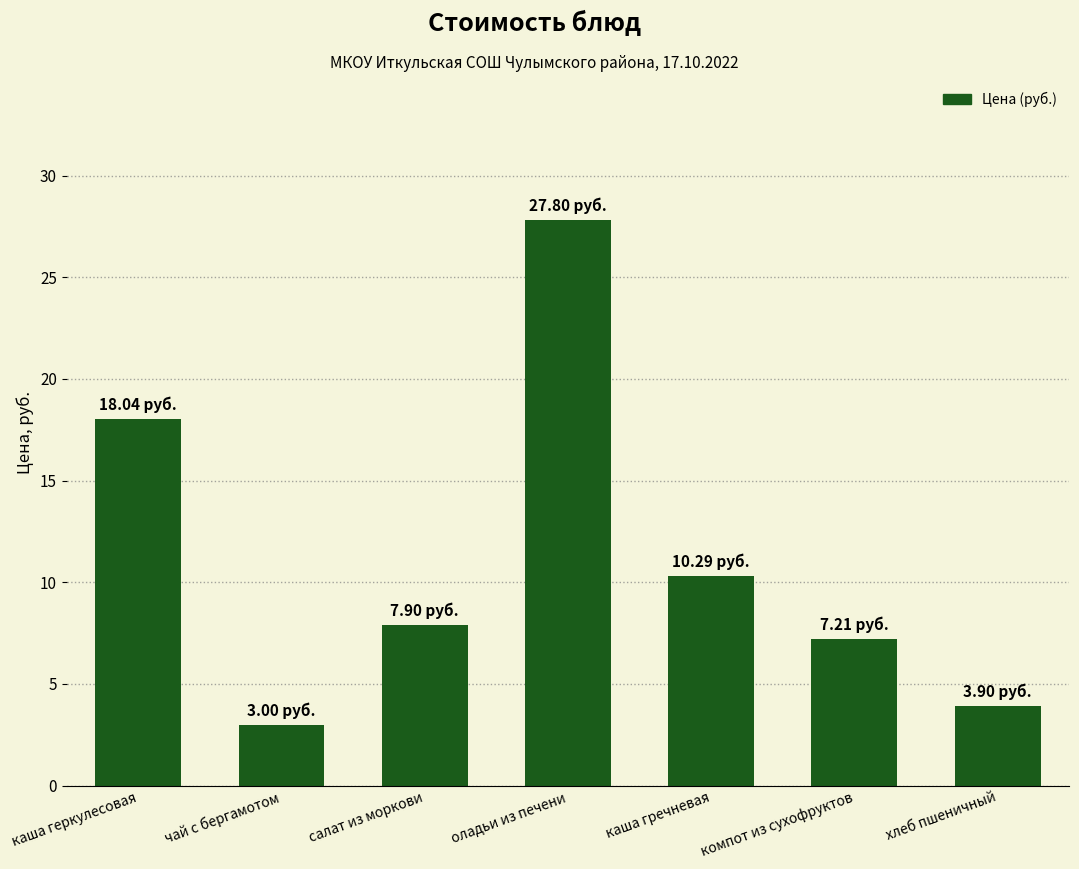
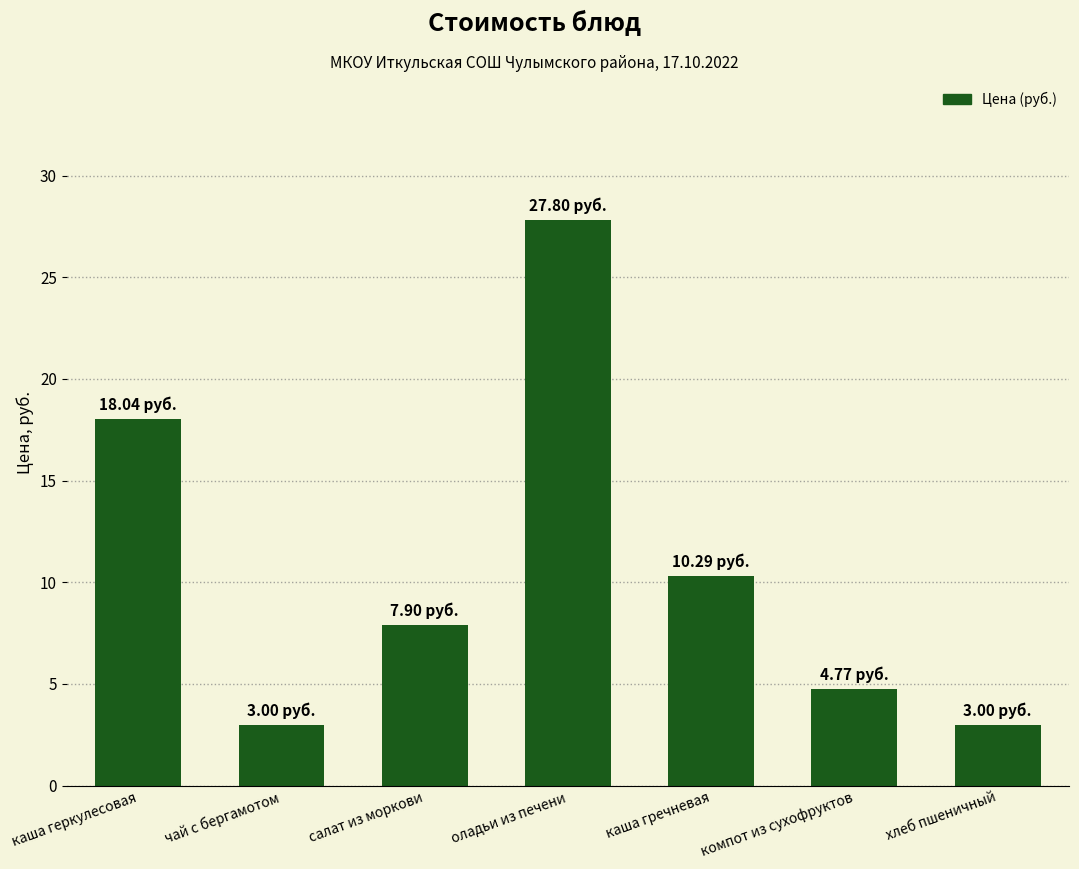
  {
    "каша геркулесовая": 18.04,
    "чай с бергамотом": 3.00,
    "салат из моркови": 7.90,
    "оладьи из печени": 27.80,
    "каша гречневая": 10.29,
-   "компот из сухофруктов": 7.21,
-   "хлеб пшеничный": 3.90
+   "компот из сухофруктов": 4.77,
+   "хлеб пшеничный": 3.00
  }
